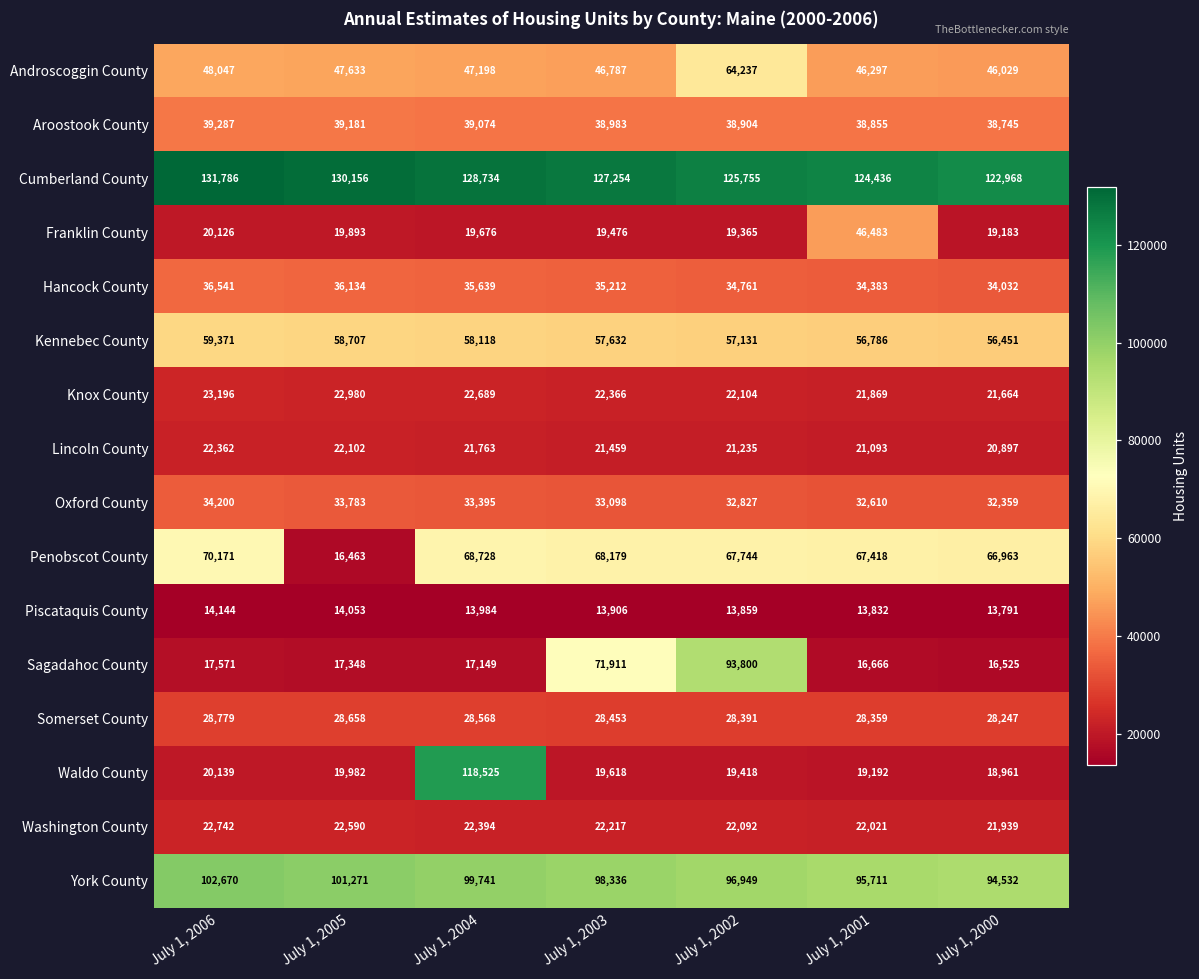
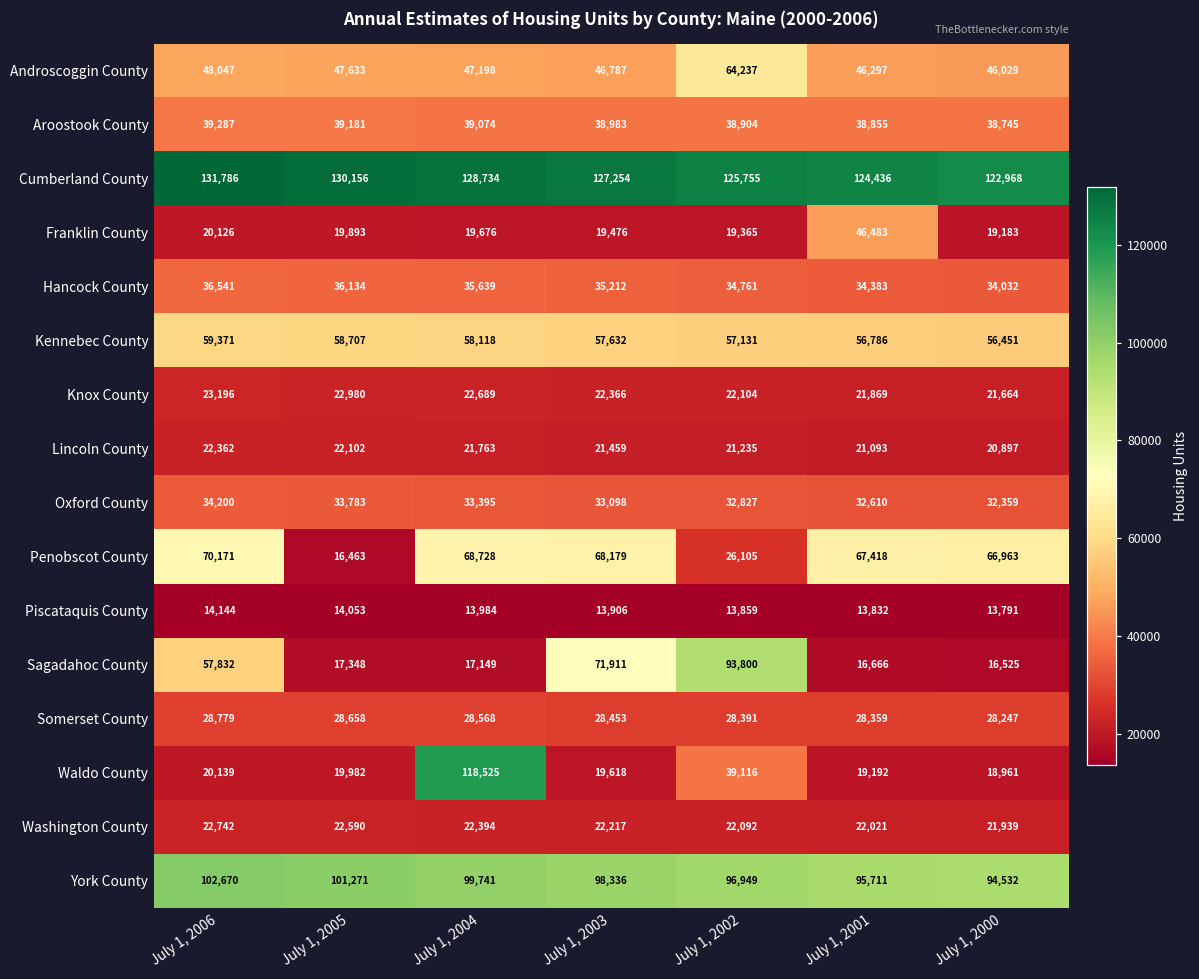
  {
    "Androscoggin County": {
      "July 1, 2006": "48,047",
      "July 1, 2005": "47,633",
      "July 1, 2004": "47,198",
      "July 1, 2003": "46,787",
      "July 1, 2002": "64,237",
      "July 1, 2001": "46,297",
      "July 1, 2000": "46,029"
    },
    "Aroostook County": {
      "July 1, 2006": "39,287",
      "July 1, 2005": "39,181",
      "July 1, 2004": "39,074",
      "July 1, 2003": "38,983",
      "July 1, 2002": "38,904",
      "July 1, 2001": "38,855",
      "July 1, 2000": "38,745"
    },
    "Cumberland County": {
      "July 1, 2006": "131,786",
      "July 1, 2005": "130,156",
      "July 1, 2004": "128,734",
      "July 1, 2003": "127,254",
      "July 1, 2002": "125,755",
      "July 1, 2001": "124,436",
      "July 1, 2000": "122,968"
    },
    "Franklin County": {
      "July 1, 2006": "20,126",
      "July 1, 2005": "19,893",
      "July 1, 2004": "19,676",
      "July 1, 2003": "19,476",
      "July 1, 2002": "19,365",
      "July 1, 2001": "46,483",
      "July 1, 2000": "19,183"
    },
    "Hancock County": {
      "July 1, 2006": "36,541",
      "July 1, 2005": "36,134",
      "July 1, 2004": "35,639",
      "July 1, 2003": "35,212",
      "July 1, 2002": "34,761",
      "July 1, 2001": "34,383",
      "July 1, 2000": "34,032"
    },
    "Kennebec County": {
      "July 1, 2006": "59,371",
      "July 1, 2005": "58,707",
      "July 1, 2004": "58,118",
      "July 1, 2003": "57,632",
      "July 1, 2002": "57,131",
      "July 1, 2001": "56,786",
      "July 1, 2000": "56,451"
    },
    "Knox County": {
      "July 1, 2006": "23,196",
      "July 1, 2005": "22,980",
      "July 1, 2004": "22,689",
      "July 1, 2003": "22,366",
      "July 1, 2002": "22,104",
      "July 1, 2001": "21,869",
      "July 1, 2000": "21,664"
    },
    "Lincoln County": {
      "July 1, 2006": "22,362",
      "July 1, 2005": "22,102",
      "July 1, 2004": "21,763",
      "July 1, 2003": "21,459",
      "July 1, 2002": "21,235",
      "July 1, 2001": "21,093",
      "July 1, 2000": "20,897"
    },
    "Oxford County": {
      "July 1, 2006": "34,200",
      "July 1, 2005": "33,783",
      "July 1, 2004": "33,395",
      "July 1, 2003": "33,098",
      "July 1, 2002": "32,827",
      "July 1, 2001": "32,610",
      "July 1, 2000": "32,359"
    },
    "Penobscot County": {
      "July 1, 2006": "70,171",
      "July 1, 2005": "16,463",
      "July 1, 2004": "68,728",
      "July 1, 2003": "68,179",
-     "July 1, 2002": "67,744",
+     "July 1, 2002": "26,105",
      "July 1, 2001": "67,418",
      "July 1, 2000": "66,963"
    },
    "Piscataquis County": {
      "July 1, 2006": "14,144",
      "July 1, 2005": "14,053",
      "July 1, 2004": "13,984",
      "July 1, 2003": "13,906",
      "July 1, 2002": "13,859",
      "July 1, 2001": "13,832",
      "July 1, 2000": "13,791"
    },
    "Sagadahoc County": {
-     "July 1, 2006": "17,571",
+     "July 1, 2006": "57,832",
      "July 1, 2005": "17,348",
      "July 1, 2004": "17,149",
      "July 1, 2003": "71,911",
      "July 1, 2002": "93,800",
      "July 1, 2001": "16,666",
      "July 1, 2000": "16,525"
    },
    "Somerset County": {
      "July 1, 2006": "28,779",
      "July 1, 2005": "28,658",
      "July 1, 2004": "28,568",
      "July 1, 2003": "28,453",
      "July 1, 2002": "28,391",
      "July 1, 2001": "28,359",
      "July 1, 2000": "28,247"
    },
    "Waldo County": {
      "July 1, 2006": "20,139",
      "July 1, 2005": "19,982",
      "July 1, 2004": "118,525",
      "July 1, 2003": "19,618",
-     "July 1, 2002": "19,418",
+     "July 1, 2002": "39,116",
      "July 1, 2001": "19,192",
      "July 1, 2000": "18,961"
    },
    "Washington County": {
      "July 1, 2006": "22,742",
      "July 1, 2005": "22,590",
      "July 1, 2004": "22,394",
      "July 1, 2003": "22,217",
      "July 1, 2002": "22,092",
      "July 1, 2001": "22,021",
      "July 1, 2000": "21,939"
    },
    "York County": {
      "July 1, 2006": "102,670",
      "July 1, 2005": "101,271",
      "July 1, 2004": "99,741",
      "July 1, 2003": "98,336",
      "July 1, 2002": "96,949",
      "July 1, 2001": "95,711",
      "July 1, 2000": "94,532"
    }
  }
